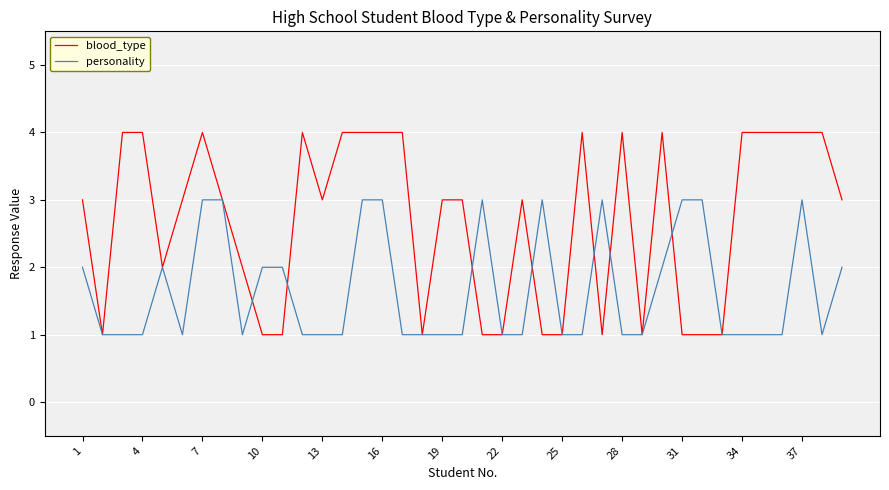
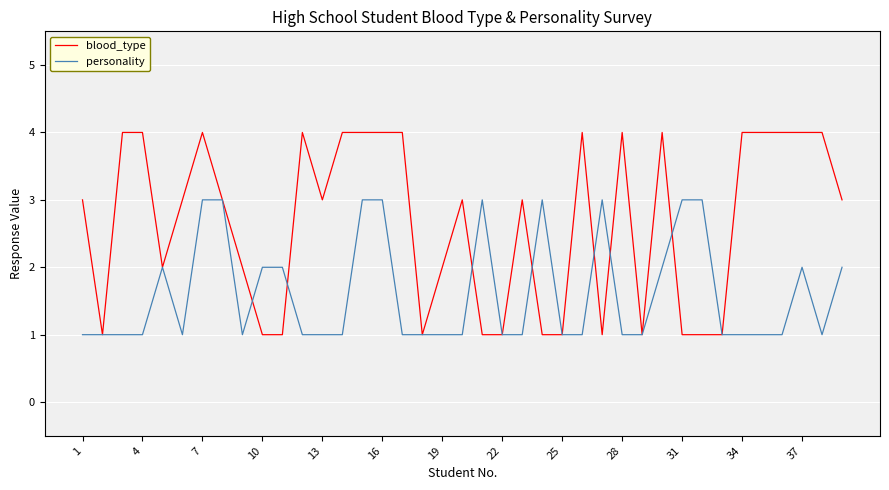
  {
    "blood_type": {
      "1": 3,
      "4": 4,
      "7": 4,
      "10": 1,
      "13": 3,
      "16": 4,
-     "19": 3,
+     "19": 2,
      "28": 4,
      "31": 1,
      "34": 4,
      "37": 4
    },
    "personality": {
-     "1": 2,
+     "1": 1,
      "4": 1,
      "7": 3,
      "10": 2,
      "13": 1,
      "16": 3,
      "19": 1,
      "28": 1,
      "31": 3,
      "34": 1,
-     "37": 3
+     "37": 2
    }
  }
